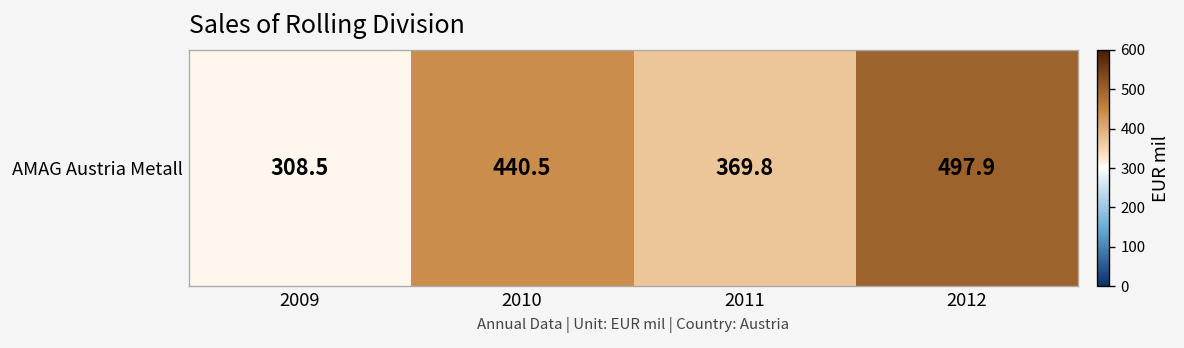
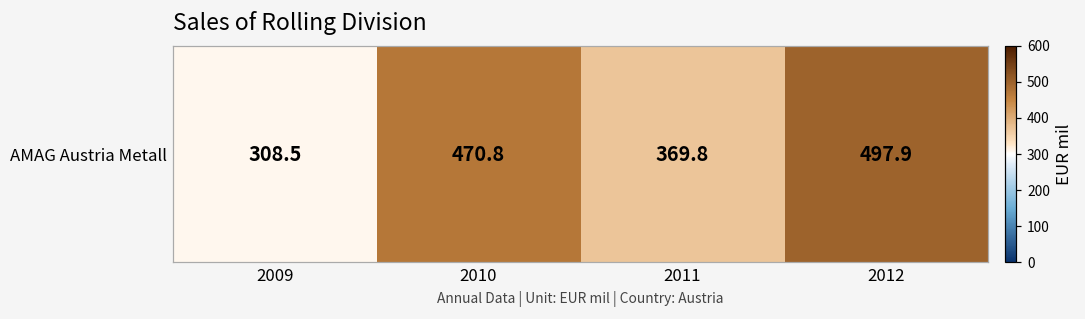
  {
    "AMAG Austria Metall": {
      "2009": 308.5,
-     "2010": 440.5,
+     "2010": 470.8,
      "2011": 369.8,
      "2012": 497.9
    }
  }
